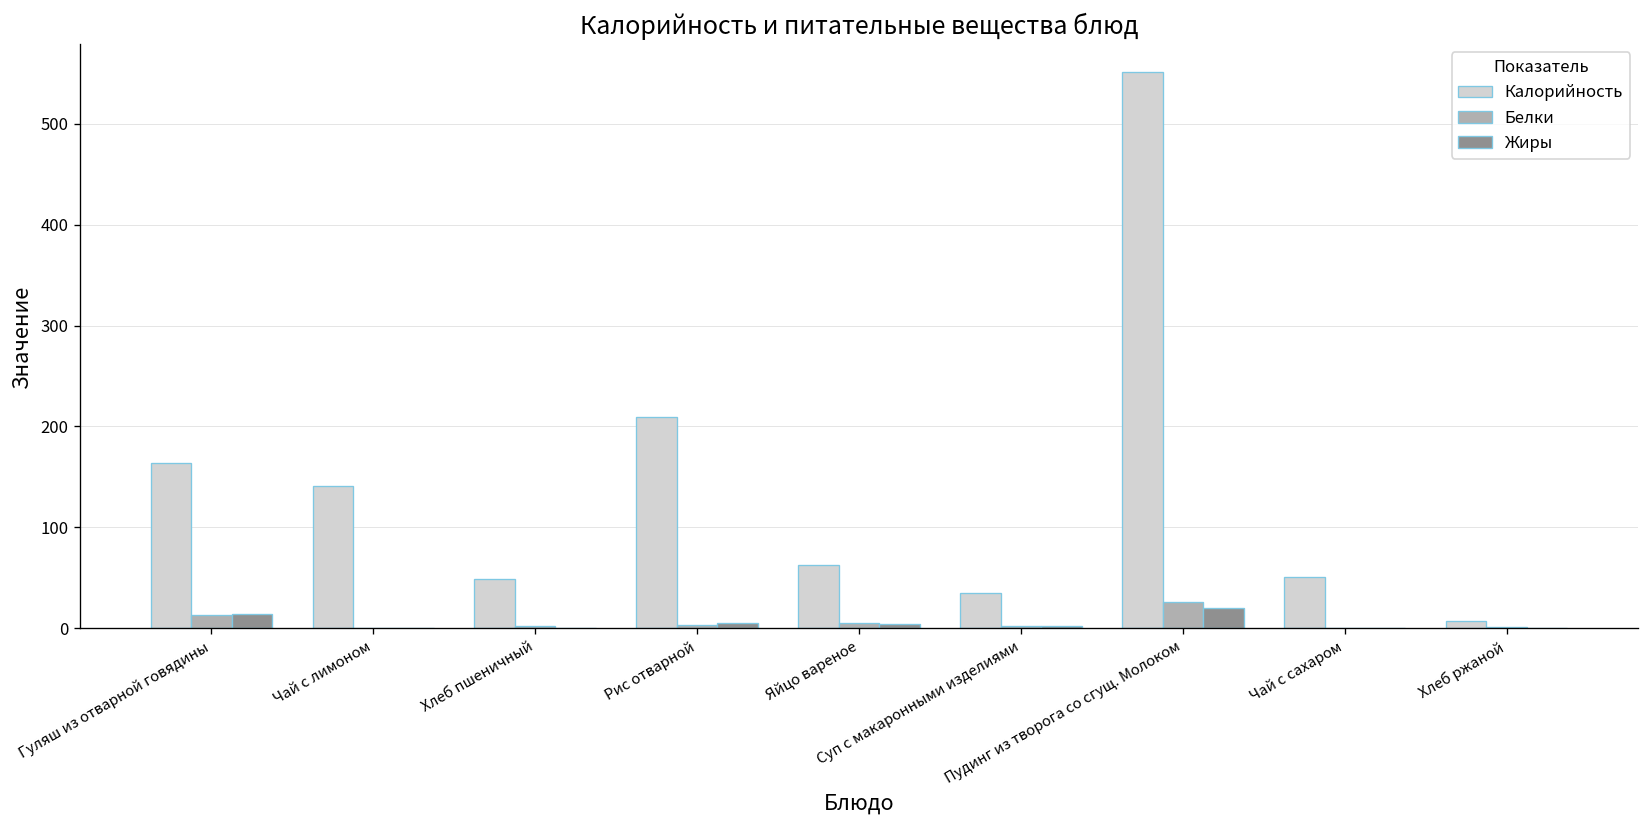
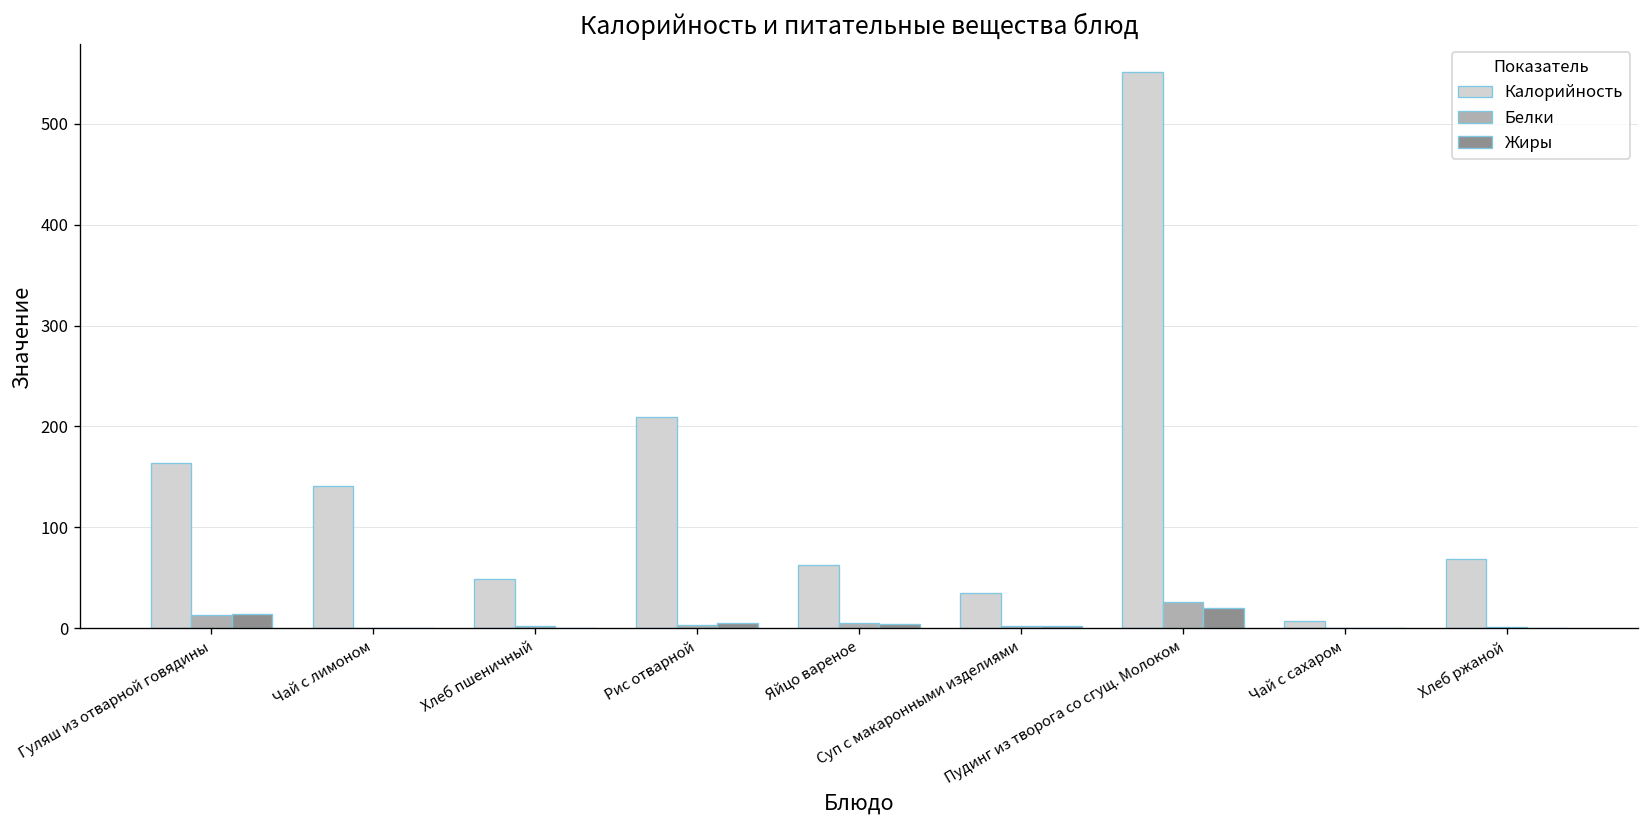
  {
    "Калорийность": {
      "Гуляш из отварной говядины": 160,
      "Чай с лимоном": 140,
      "Хлеб пшеничный": 50,
      "Рис отварной": 210,
      "Яйцо вареное": 60,
      "Суп с макаронными изделиями": 30,
      "Пудинг из творога со сгущ. Молоком": 550,
-     "Чай с сахаром": 50,
-     "Хлеб ржаной": 10
+     "Чай с сахаром": 10,
+     "Хлеб ржаной": 70
    }
  }
